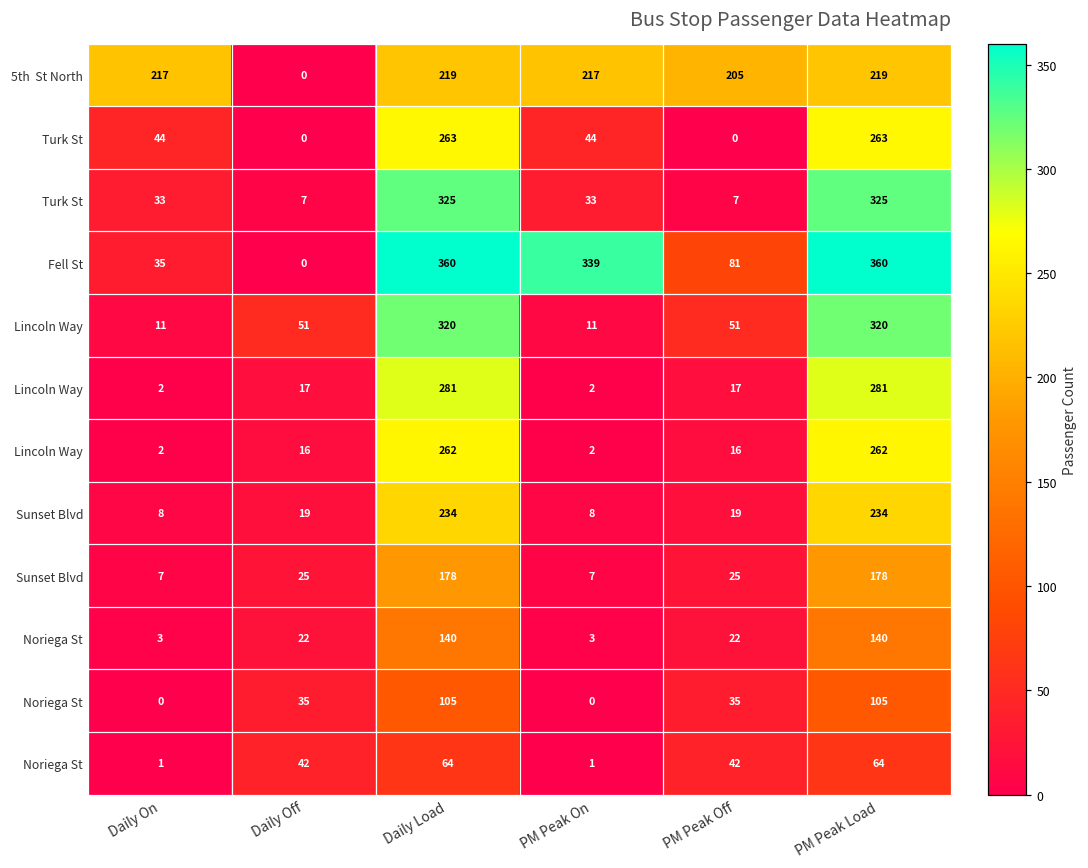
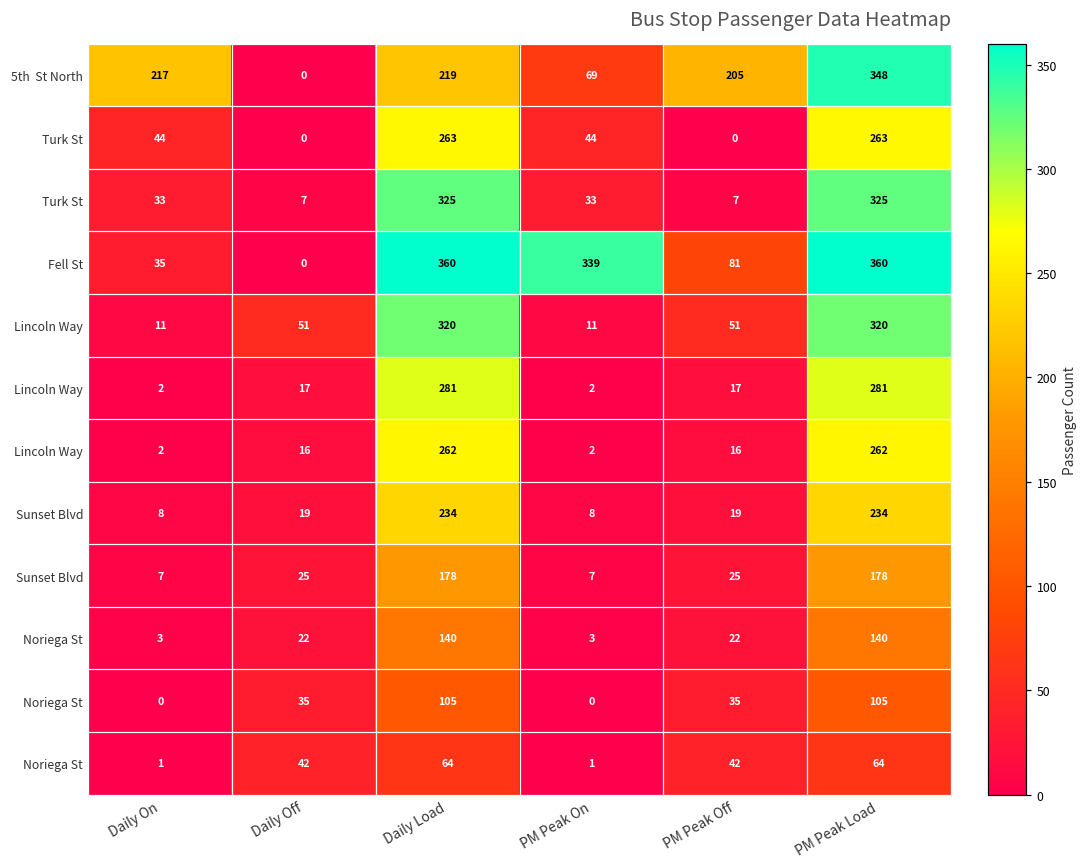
  {
    "5th St North": {
      "Daily On": 217,
      "Daily Off": 0,
      "Daily Load": 219,
-     "PM Peak On": 217,
+     "PM Peak On": 69,
      "PM Peak Off": 205,
-     "PM Peak Load": 219
+     "PM Peak Load": 348
    },
    "Fell St": {
      "Daily On": 35,
      "Daily Off": 0,
      "Daily Load": 360,
      "PM Peak On": 339,
      "PM Peak Off": 81,
      "PM Peak Load": 360
    }
  }
